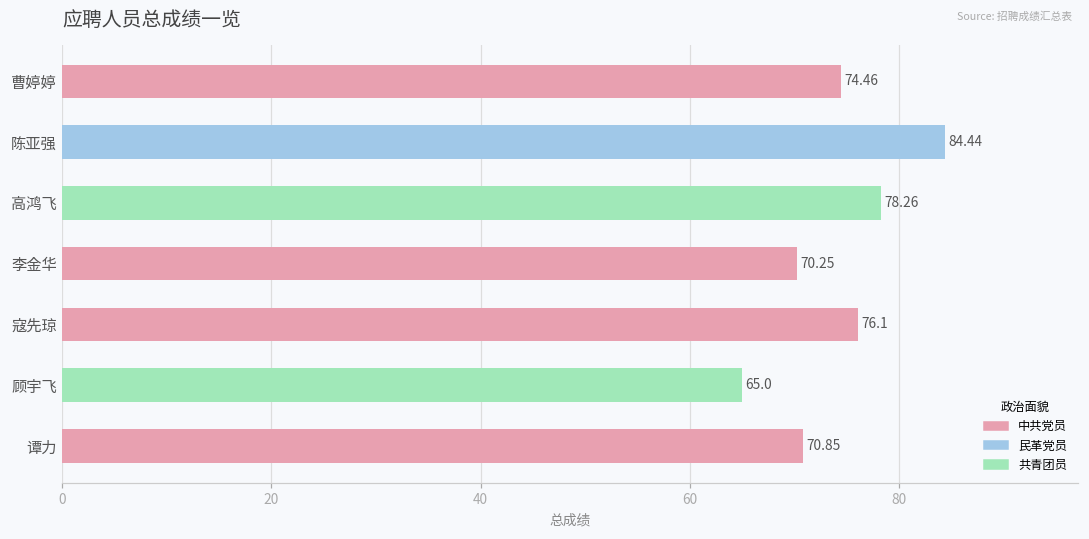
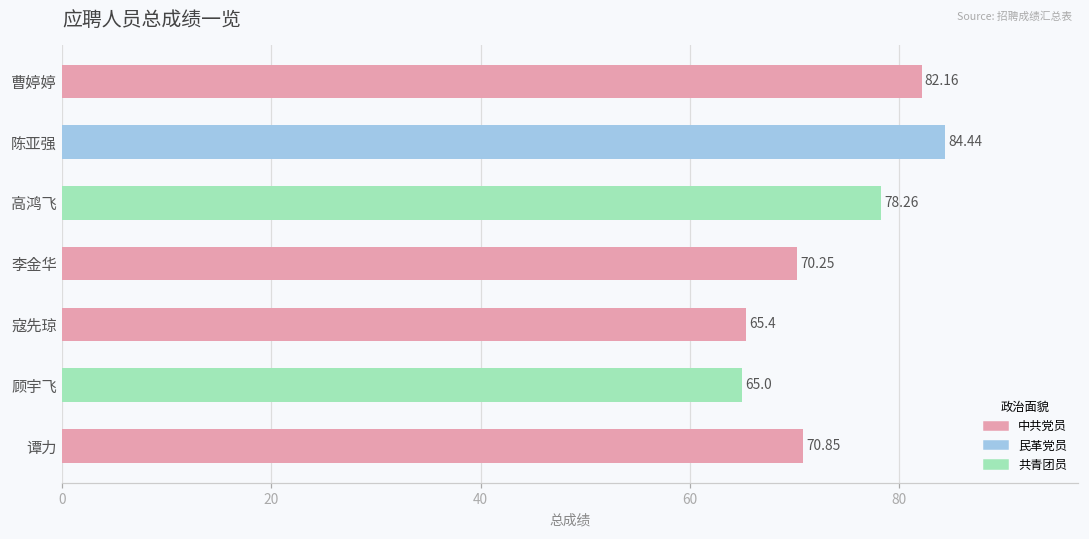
  {
-   "曹婷婷": 74.46,
+   "曹婷婷": 82.16,
    "陈亚强": 84.44,
    "高鸿飞": 78.26,
    "李金华": 70.25,
-   "寇先琼": 76.1,
+   "寇先琼": 65.4,
    "顾宇飞": 65.0,
    "谭力": 70.85
  }
